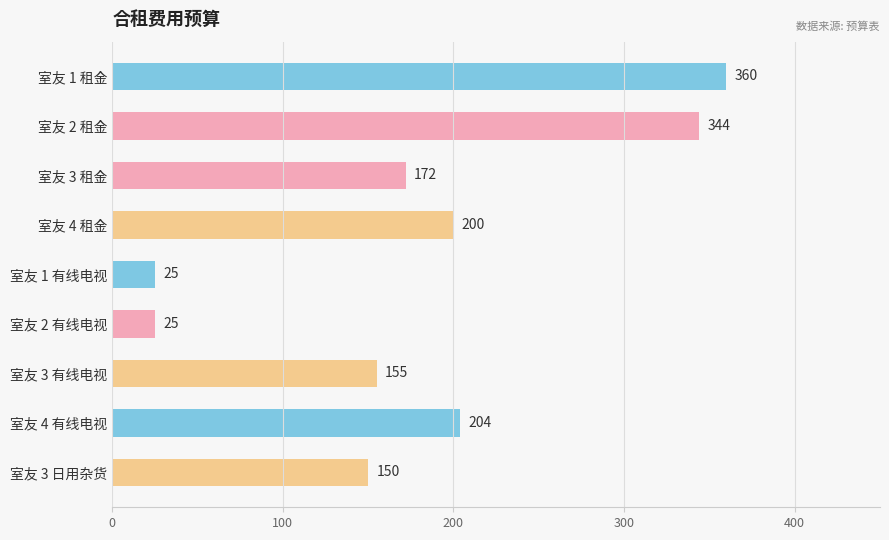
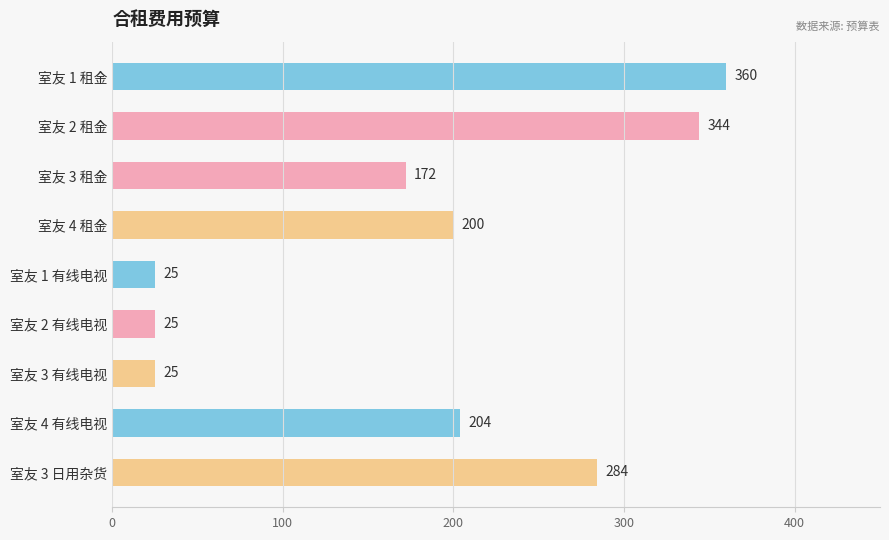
  {
    "室友 1 租金": 360,
    "室友 2 租金": 344,
    "室友 3 租金": 172,
    "室友 4 租金": 200,
    "室友 1 有线电视": 25,
    "室友 2 有线电视": 25,
-   "室友 3 有线电视": 155,
+   "室友 3 有线电视": 25,
    "室友 4 有线电视": 204,
-   "室友 3 日用杂货": 150
+   "室友 3 日用杂货": 284
  }
